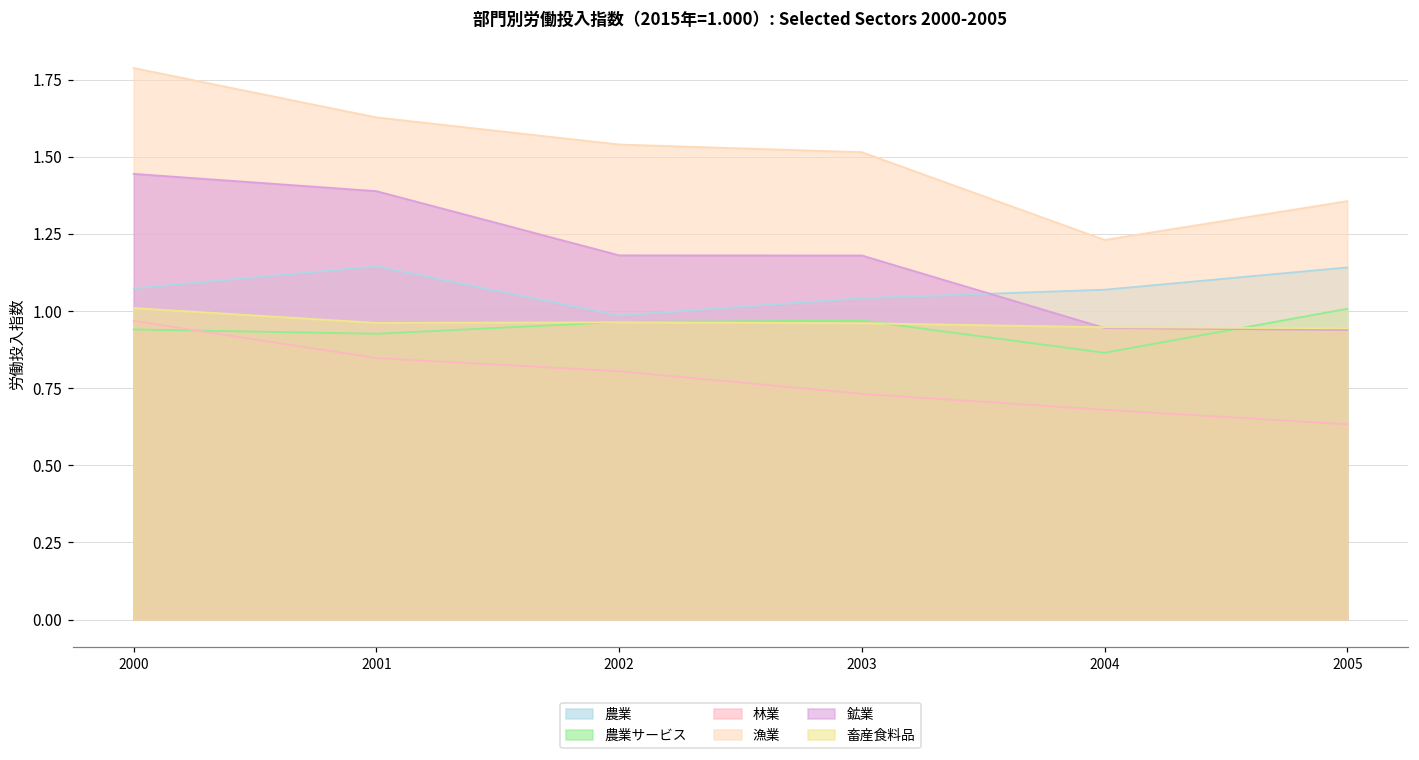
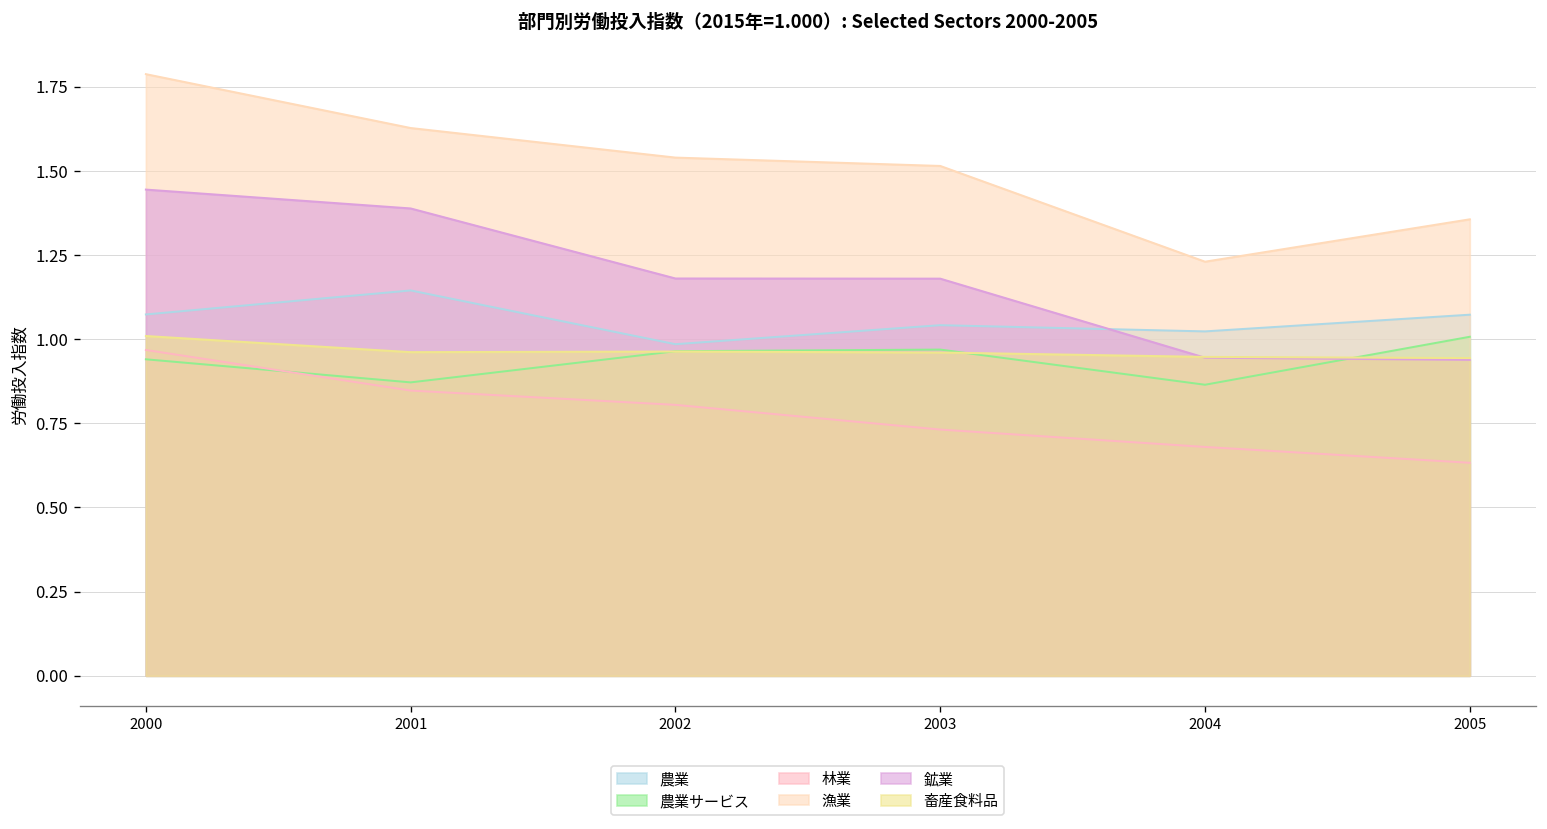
  {
    "農業": {
      "2000": 1.07,
      "2001": 1.14,
      "2002": 0.99,
      "2003": 1.04,
-     "2004": 1.07,
-     "2005": 1.14
+     "2004": 1.02,
+     "2005": 1.07
    },
    "農業サービス": {
      "2000": 0.94,
-     "2001": 0.93,
+     "2001": 0.87,
      "2004": 0.86,
      "2005": 1.01
    }
  }
